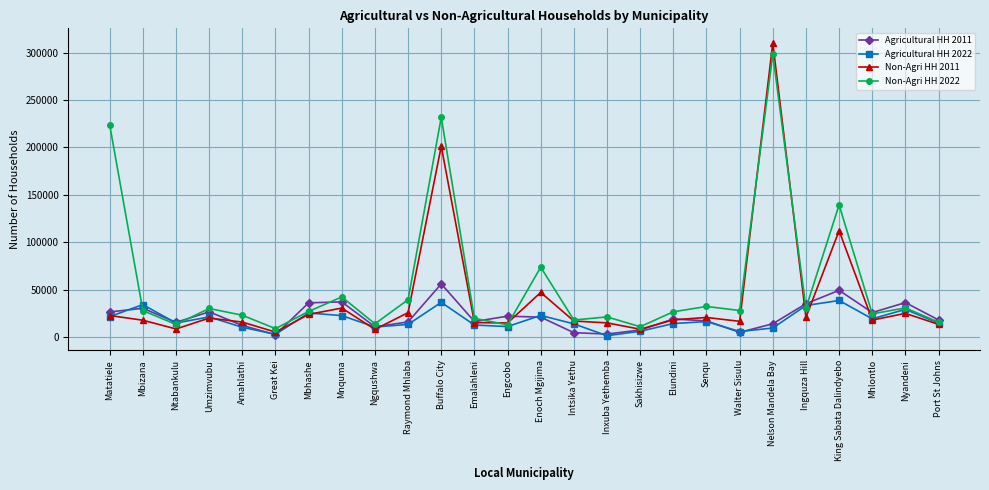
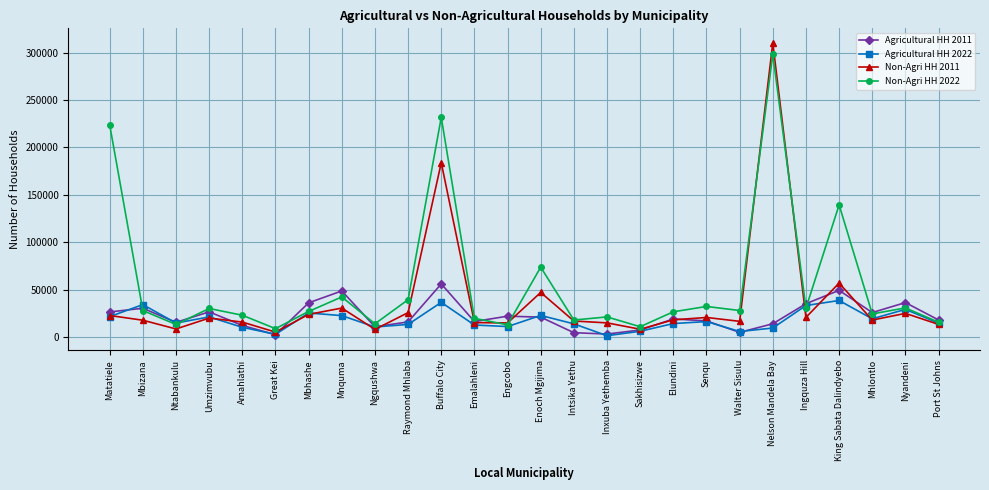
  {
    "Agricultural HH 2011": {
      "Matatiele": 30000,
      "Umzimvubu": 30000,
      "Mbhashe": 40000,
-     "Mnquma": 40000,
+     "Mnquma": 50000,
      "Buffalo City": 60000,
      "Engcobo": 20000,
      "Intsika Yethu": 0,
      "Nelson Mandela Bay": 10000,
      "King Sabata Dalindyebo": 50000,
      "Nyandeni": 40000
    },
    "Agricultural HH 2022": {
      "Mbizana": 30000,
      "Mnquma": 20000,
      "Buffalo City": 40000,
      "Intsika Yethu": 10000,
      "Elundini": 10000,
      "Nelson Mandela Bay": 10000,
      "King Sabata Dalindyebo": 40000
    },
    "Non-Agri HH 2011": {
      "Mbizana": 20000,
      "Ntabankulu": 10000,
      "Amahlathi": 20000,
      "Mnquma": 30000,
      "Raymond Mhlaba": 30000,
-     "Buffalo City": 200000,
+     "Buffalo City": 180000,
      "Enoch Mgijima": 50000,
      "Inxuba Yethemba": 20000,
      "Senqu": 20000,
      "Walter Sisulu": 20000,
      "Nelson Mandela Bay": 310000,
      "Ingquza Hill": 20000,
-     "King Sabata Dalindyebo": 110000,
+     "King Sabata Dalindyebo": 60000,
      "Nyandeni": 30000
    },
    "Non-Agri HH 2022": {
      "Matatiele": 220000,
      "Umzimvubu": 30000,
      "Amahlathi": 20000,
      "Great Kei": 10000,
      "Mnquma": 40000,
      "Ngqushwa": 10000,
      "Raymond Mhlaba": 40000,
      "Buffalo City": 230000,
      "Emalahleni": 20000,
      "Enoch Mgijima": 70000,
      "Inxuba Yethemba": 20000,
      "Elundini": 30000,
      "Senqu": 30000,
      "Walter Sisulu": 30000,
      "Nelson Mandela Bay": 300000,
      "Ingquza Hill": 30000,
      "King Sabata Dalindyebo": 140000
    }
  }
